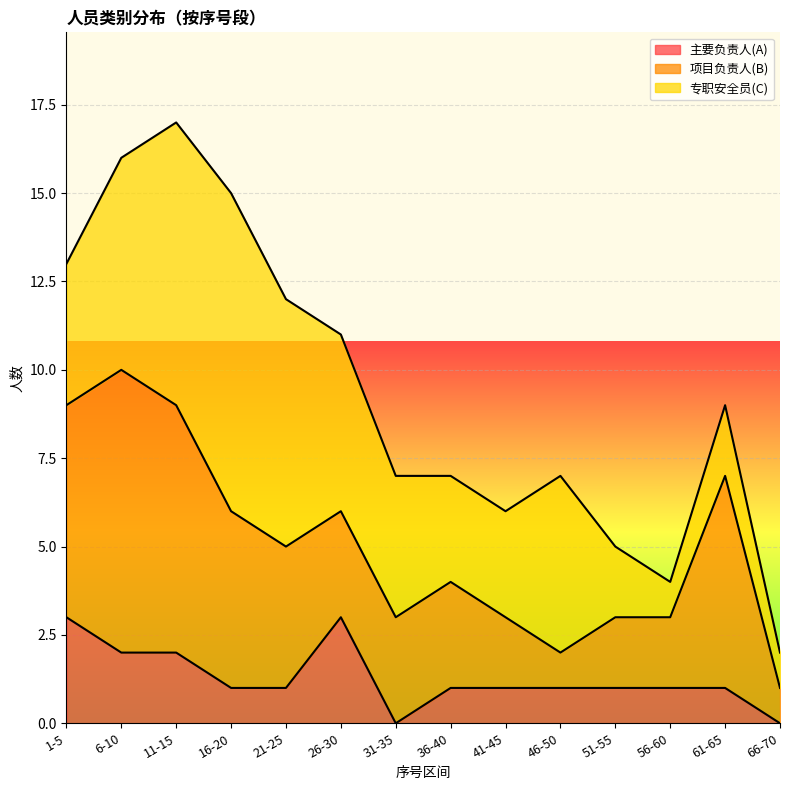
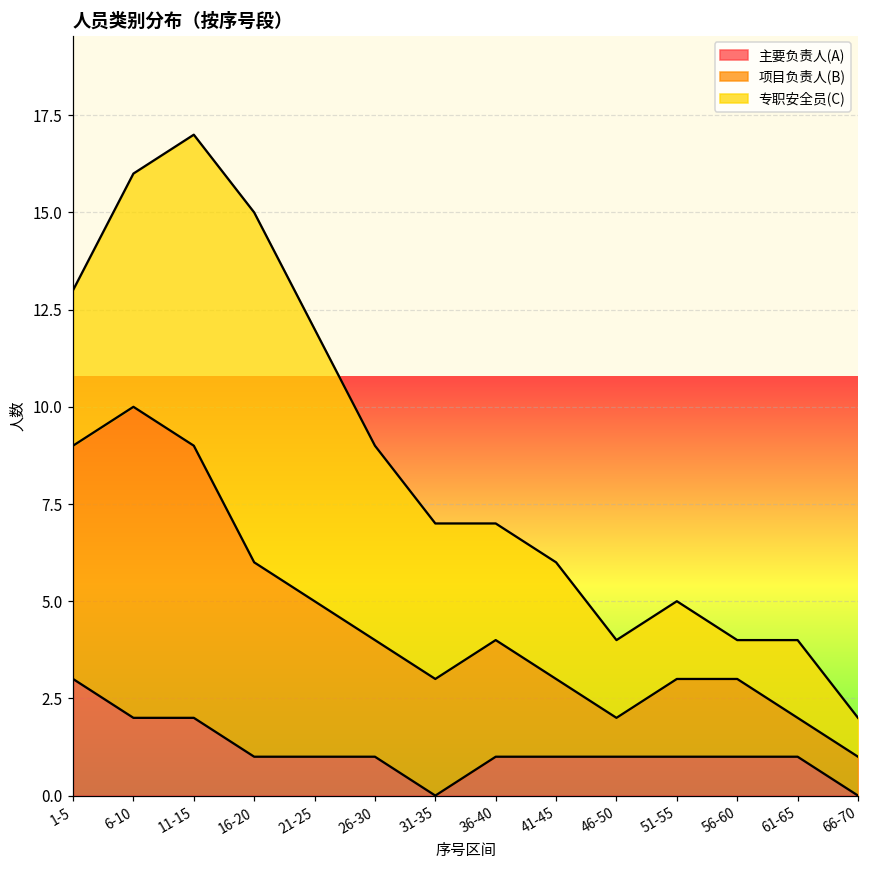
  {
    "主要负责人(A)": {
      "1-5": 3,
      "6-10": 2,
      "11-15": 2,
      "16-20": 1,
      "21-25": 1,
-     "26-30": 3,
+     "26-30": 1,
      "31-35": 0,
      "36-40": 1,
      "41-45": 1,
      "46-50": 1,
      "51-55": 1,
      "56-60": 1,
      "61-65": 1,
      "66-70": 0
    },
    "项目负责人(B)": {
      "1-5": 6,
      "6-10": 8,
      "11-15": 7,
      "16-20": 5,
      "21-25": 4,
      "26-30": 3,
      "31-35": 3,
      "36-40": 3,
      "41-45": 2,
      "46-50": 1,
      "51-55": 2,
      "56-60": 2,
-     "61-65": 6,
+     "61-65": 1,
      "66-70": 1
    },
    "专职安全员(C)": {
      "1-5": 4,
      "6-10": 6,
      "11-15": 8,
      "16-20": 9,
      "21-25": 7,
      "26-30": 5,
      "31-35": 4,
      "36-40": 3,
      "41-45": 3,
-     "46-50": 5,
+     "46-50": 2,
      "51-55": 2,
      "56-60": 1,
      "61-65": 2,
      "66-70": 1
    }
  }
